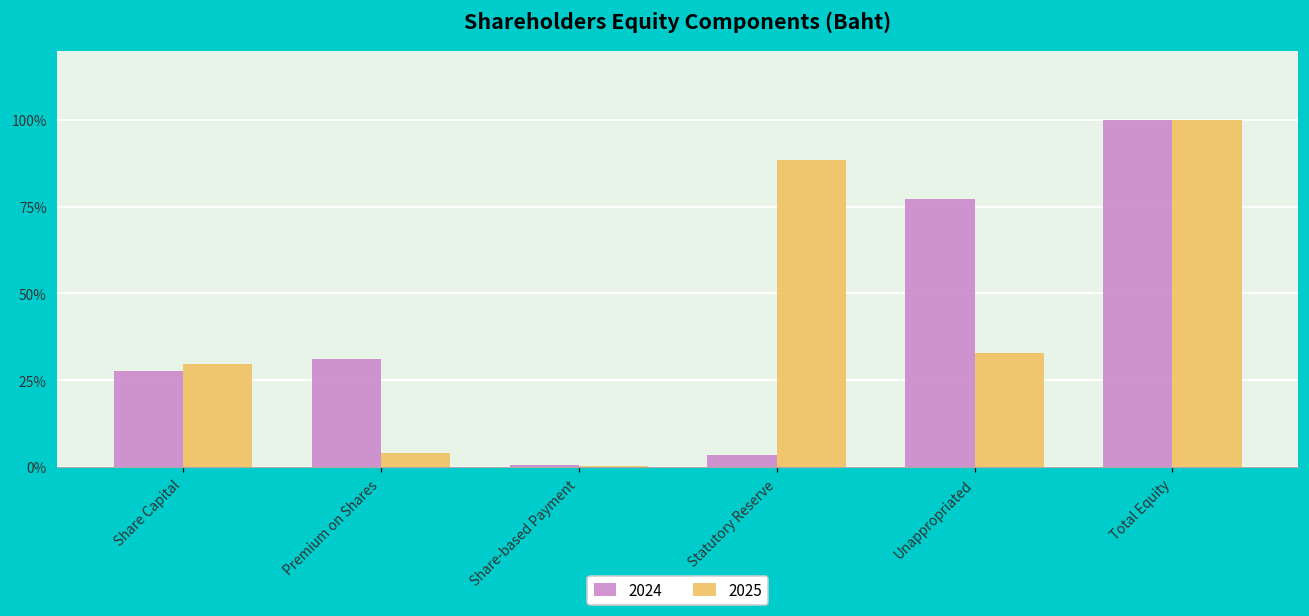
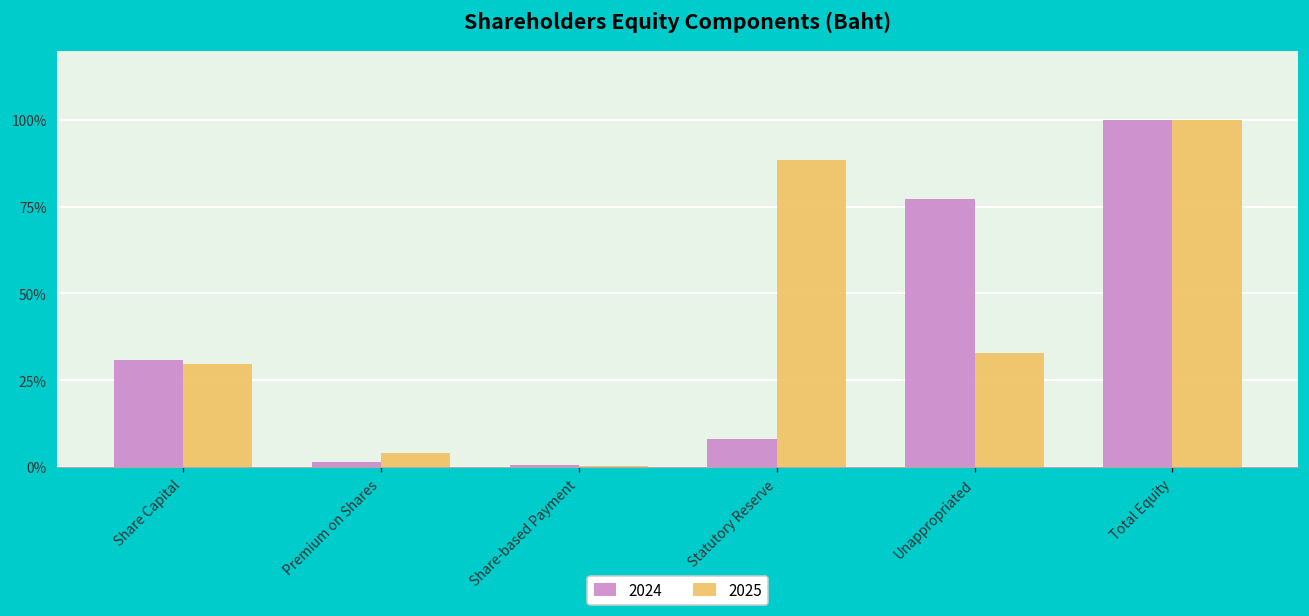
  {
    "2024": {
-     "Share Capital": "28%",
-     "Premium on Shares": "31%",
-     "Statutory Reserve": "3%",
+     "Share Capital": "31%",
+     "Premium on Shares": "1%",
+     "Statutory Reserve": "8%",
      "Unappropriated": "77%",
      "Total Equity": "100%"
    },
    "2025": {
      "Share Capital": "30%",
      "Premium on Shares": "4%",
      "Statutory Reserve": "88%",
      "Unappropriated": "33%",
      "Total Equity": "100%"
    }
  }
